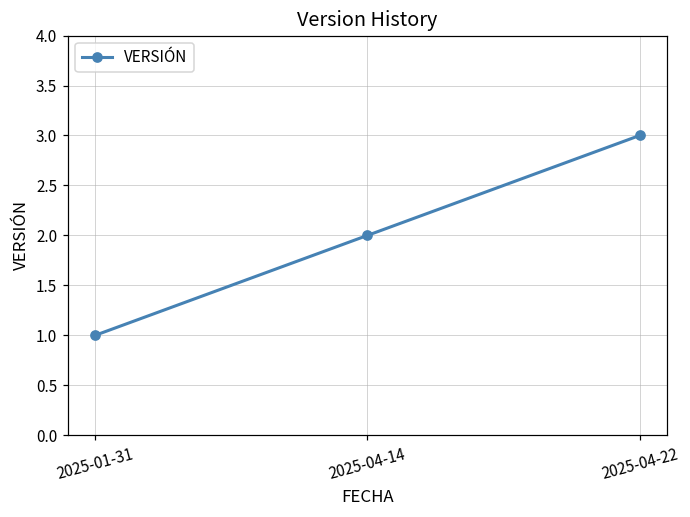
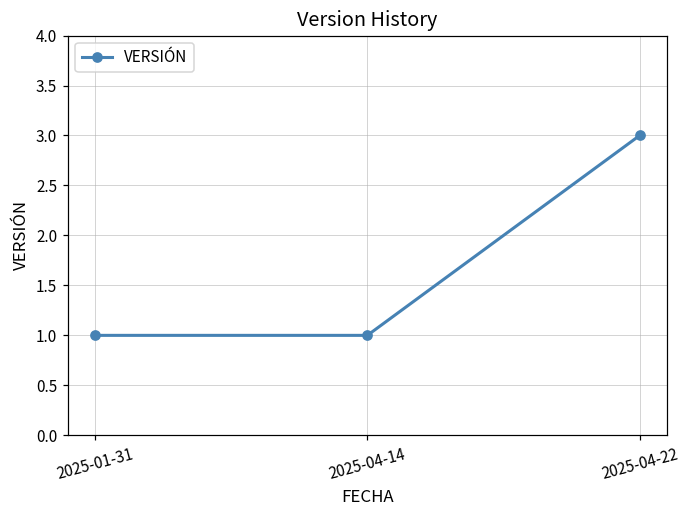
  {
    "2025-01-31": 1,
-   "2025-04-14": 2,
+   "2025-04-14": 1,
    "2025-04-22": 3
  }
